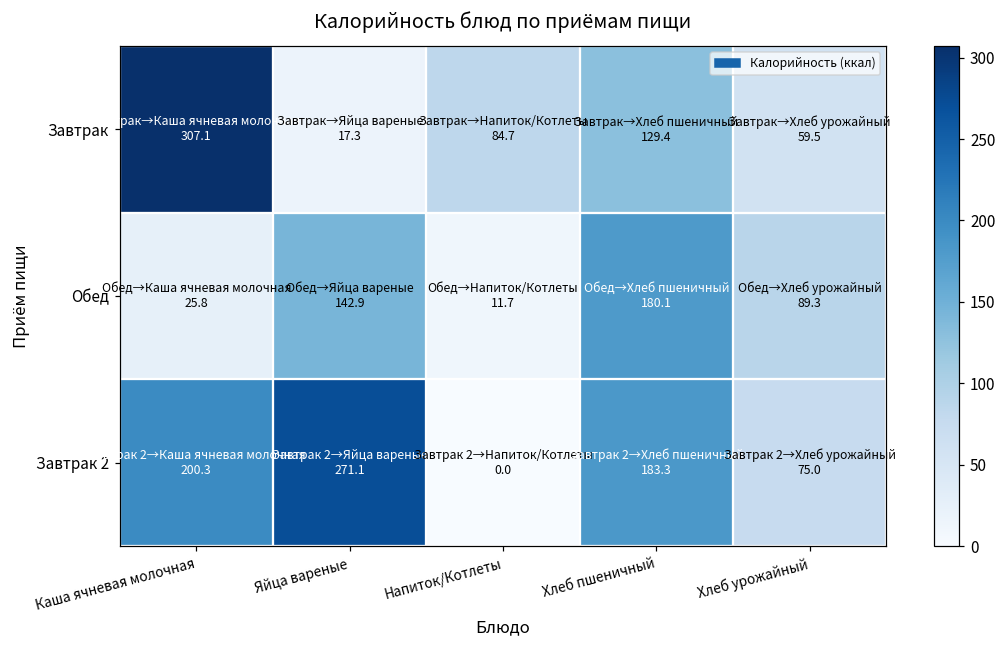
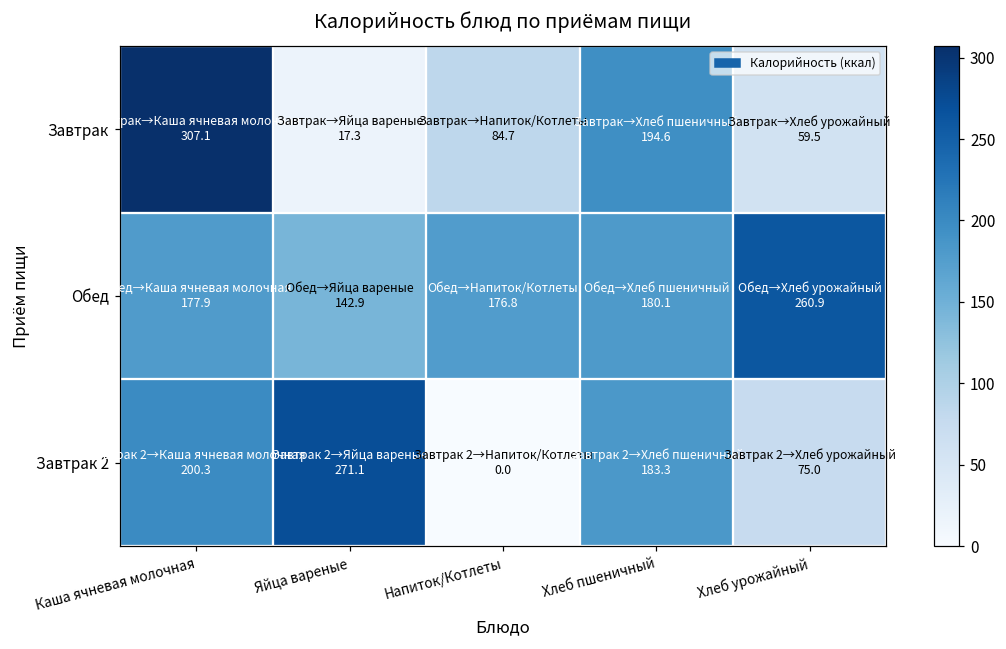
  {
    "Завтрак": {
      "Каша ячневая молочная": 307.1,
      "Напиток/Котлеты": 84.7,
-     "Хлеб пшеничный": 129.4,
+     "Хлеб пшеничный": 194.6,
      "Хлеб урожайный": 59.5
    },
    "Обед": {
-     "Каша ячневая молочная": 25.8,
+     "Каша ячневая молочная": 177.9,
      "Яйца вареные": 142.9,
-     "Напиток/Котлеты": 11.7,
+     "Напиток/Котлеты": 176.8,
      "Хлеб пшеничный": 180.1,
-     "Хлеб урожайный": 89.3
+     "Хлеб урожайный": 260.9
    }
  }
